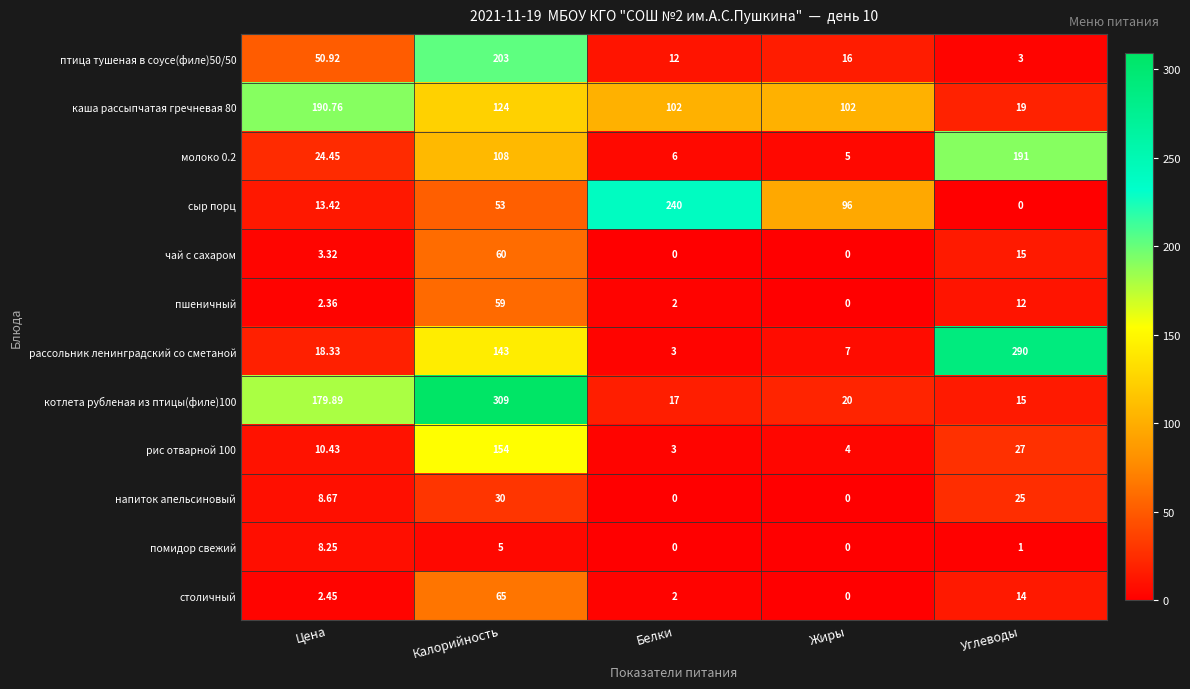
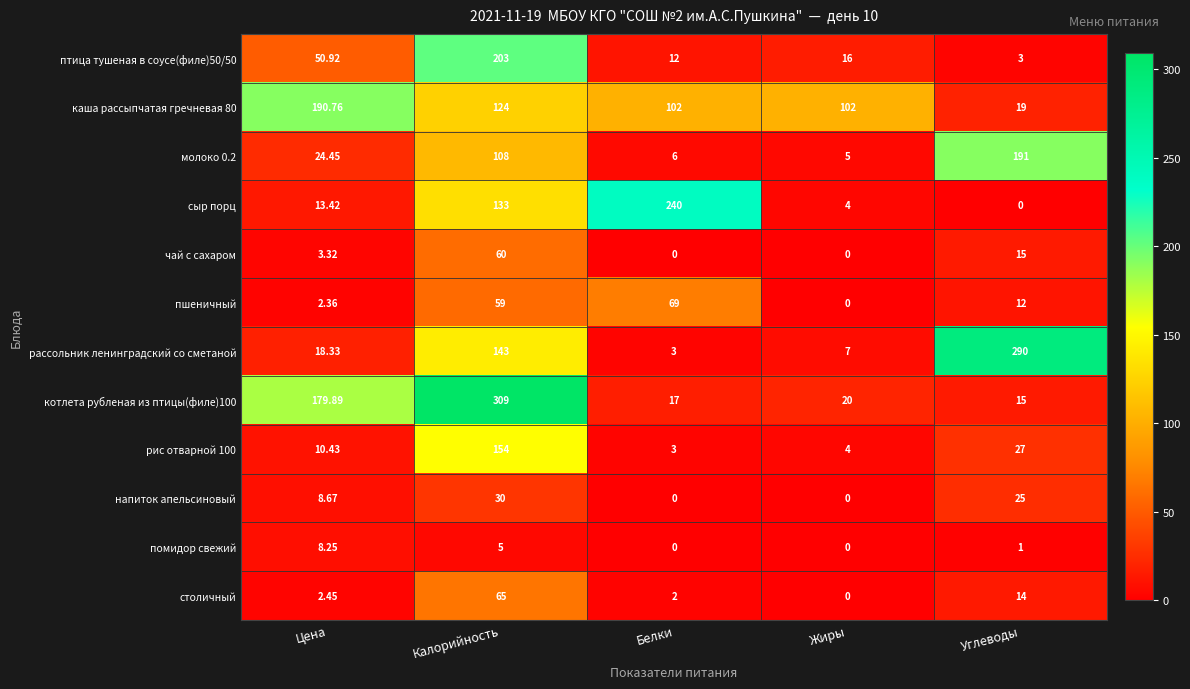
  {
    "птица тушеная в соусе(филе)50/50": {
      "Цена": 50.92,
      "Калорийность": 203,
      "Белки": 12,
      "Жиры": 16,
      "Углеводы": 3
    },
    "каша рассыпчатая гречневая 80": {
      "Цена": 190.76,
      "Калорийность": 124,
      "Белки": 102,
      "Жиры": 102,
      "Углеводы": 19
    },
    "молоко 0.2": {
      "Цена": 24.45,
      "Калорийность": 108,
      "Белки": 6,
      "Жиры": 5,
      "Углеводы": 191
    },
    "сыр порц": {
      "Цена": 13.42,
-     "Калорийность": 53,
+     "Калорийность": 133,
      "Белки": 240,
-     "Жиры": 96,
+     "Жиры": 4,
      "Углеводы": 0
    },
    "чай с сахаром": {
      "Цена": 3.32,
      "Калорийность": 60,
      "Белки": 0,
      "Жиры": 0,
      "Углеводы": 15
    },
    "пшеничный": {
      "Цена": 2.36,
      "Калорийность": 59,
-     "Белки": 2,
+     "Белки": 69,
      "Жиры": 0,
      "Углеводы": 12
    },
    "рассольник ленинградский со сметаной": {
      "Цена": 18.33,
      "Калорийность": 143,
      "Белки": 3,
      "Жиры": 7,
      "Углеводы": 290
    },
    "котлета рубленая из птицы(филе)100": {
      "Цена": 179.89,
      "Калорийность": 309,
      "Белки": 17,
      "Жиры": 20,
      "Углеводы": 15
    },
    "рис отварной 100": {
      "Цена": 10.43,
      "Калорийность": 154,
      "Белки": 3,
      "Жиры": 4,
      "Углеводы": 27
    },
    "напиток апельсиновый": {
      "Цена": 8.67,
      "Калорийность": 30,
      "Белки": 0,
      "Жиры": 0,
      "Углеводы": 25
    },
    "помидор свежий": {
      "Цена": 8.25,
      "Калорийность": 5,
      "Белки": 0,
      "Жиры": 0,
      "Углеводы": 1
    },
    "столичный": {
      "Цена": 2.45,
      "Калорийность": 65,
      "Белки": 2,
      "Жиры": 0,
      "Углеводы": 14
    }
  }
